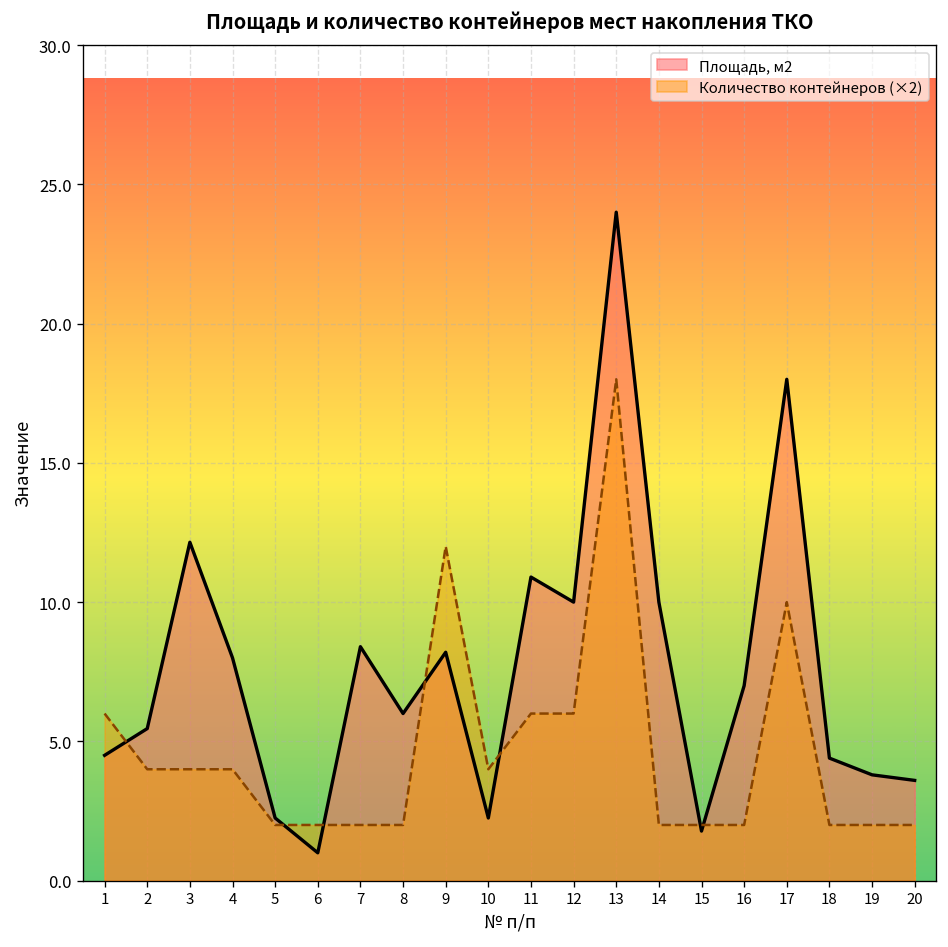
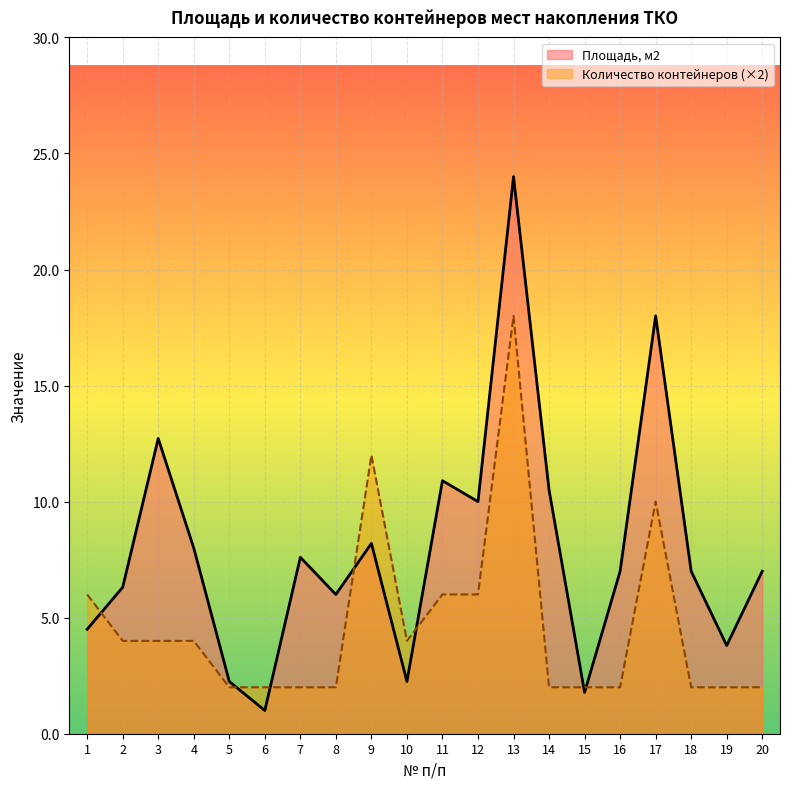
  {
    "Площадь, м2": {
      "1": 4.5,
-     "2": 5.5,
-     "3": 12.2,
+     "2": 6.3,
+     "3": 12.7,
      "4": 8.0,
      "5": 2.3,
      "6": 1.0,
-     "7": 8.4,
+     "7": 7.6,
      "8": 6.0,
      "9": 8.2,
      "10": 2.3,
      "11": 10.9,
      "12": 10.0,
      "13": 24.0,
-     "14": 10.0,
+     "14": 10.5,
      "15": 1.8,
      "16": 7.0,
      "17": 18.0,
-     "18": 4.4,
+     "18": 7.0,
      "19": 3.8,
-     "20": 3.6
+     "20": 7.0
    },
    "Количество контейнеров (×2)": {
      "1": 6.0,
      "2": 4.0,
      "3": 4.0,
      "4": 4.0,
      "5": 2.0,
      "6": 2.0,
      "7": 2.0,
      "8": 2.0,
      "9": 12.0,
      "10": 4.0,
      "11": 6.0,
      "12": 6.0,
      "13": 18.0,
      "14": 2.0,
      "15": 2.0,
      "16": 2.0,
      "17": 10.0,
      "18": 2.0,
      "19": 2.0,
      "20": 2.0
    }
  }
